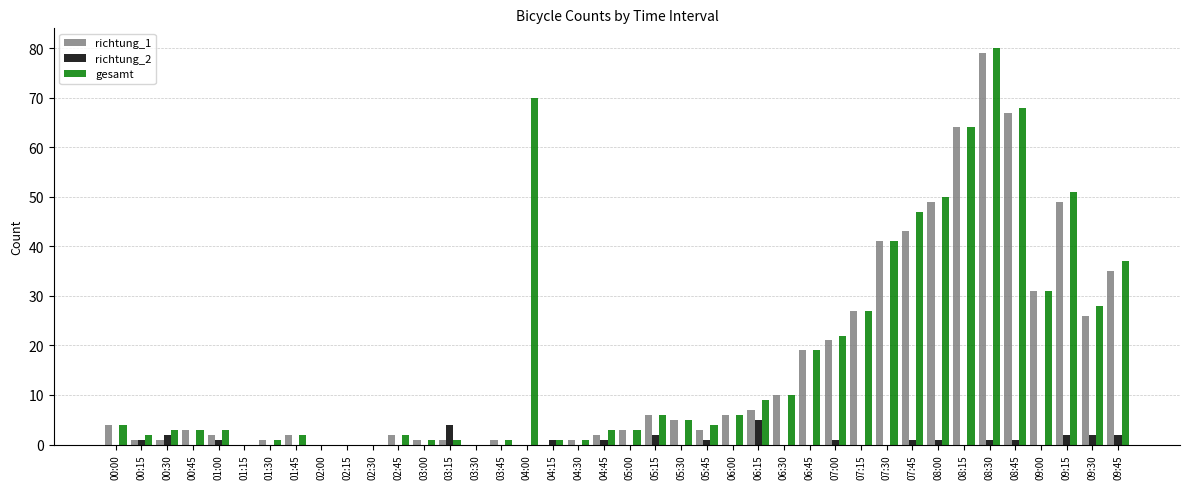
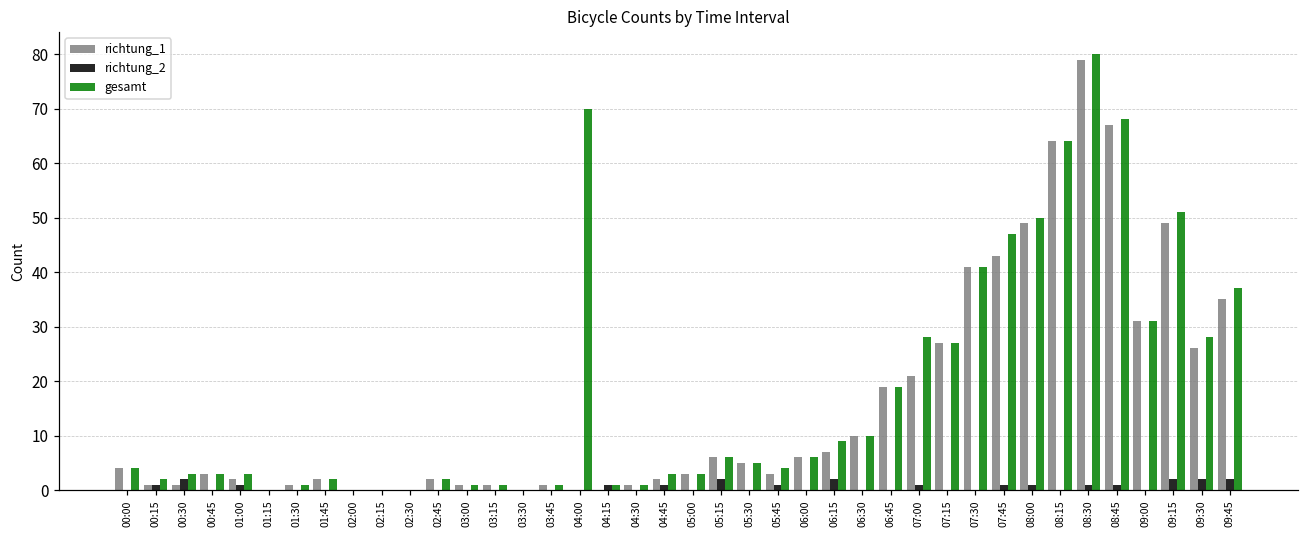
  {
    "richtung_1": {
      "00:00": 4,
      "00:15": 1,
      "00:30": 1,
      "00:45": 3,
      "01:00": 2,
      "01:15": 0,
      "01:30": 1,
      "01:45": 2,
      "02:00": 0,
      "02:15": 0,
      "02:30": 0,
      "02:45": 2,
      "03:00": 1,
      "03:15": 1,
      "03:30": 0,
      "03:45": 1,
      "04:00": 0,
      "04:15": 0,
      "04:30": 1,
      "04:45": 2,
      "05:00": 3,
      "05:15": 6,
      "05:30": 5,
      "05:45": 3,
      "06:00": 6,
      "06:15": 7,
      "06:30": 10,
      "06:45": 19,
      "07:00": 21,
      "07:15": 27,
      "07:30": 41,
      "07:45": 43,
      "08:00": 49,
      "08:15": 64,
      "08:30": 79,
      "08:45": 67,
      "09:00": 31,
      "09:15": 49,
      "09:30": 26,
      "09:45": 35
    },
    "richtung_2": {
      "00:00": 0,
      "00:15": 1,
      "00:30": 2,
      "00:45": 0,
      "01:00": 1,
      "01:15": 0,
      "01:30": 0,
      "01:45": 0,
      "02:00": 0,
      "02:15": 0,
      "02:30": 0,
      "02:45": 0,
      "03:00": 0,
-     "03:15": 4,
+     "03:15": 0,
      "03:30": 0,
      "03:45": 0,
      "04:00": 0,
      "04:15": 1,
      "04:30": 0,
      "04:45": 1,
      "05:00": 0,
      "05:15": 2,
      "05:30": 0,
      "05:45": 1,
      "06:00": 0,
-     "06:15": 5,
+     "06:15": 2,
      "06:30": 0,
      "06:45": 0,
      "07:00": 1,
      "07:15": 0,
      "07:30": 0,
      "07:45": 1,
      "08:00": 1,
      "08:15": 0,
      "08:30": 1,
      "08:45": 1,
      "09:00": 0,
      "09:15": 2,
      "09:30": 2,
      "09:45": 2
    },
    "gesamt": {
      "00:00": 4,
      "00:15": 2,
      "00:30": 3,
      "00:45": 3,
      "01:00": 3,
      "01:15": 0,
      "01:30": 1,
      "01:45": 2,
      "02:00": 0,
      "02:15": 0,
      "02:30": 0,
      "02:45": 2,
      "03:00": 1,
      "03:15": 1,
      "03:30": 0,
      "03:45": 1,
      "04:00": 70,
      "04:15": 1,
      "04:30": 1,
      "04:45": 3,
      "05:00": 3,
      "05:15": 6,
      "05:30": 5,
      "05:45": 4,
      "06:00": 6,
      "06:15": 9,
      "06:30": 10,
      "06:45": 19,
-     "07:00": 22,
+     "07:00": 28,
      "07:15": 27,
      "07:30": 41,
      "07:45": 47,
      "08:00": 50,
      "08:15": 64,
      "08:30": 80,
      "08:45": 68,
      "09:00": 31,
      "09:15": 51,
      "09:30": 28,
      "09:45": 37
    }
  }
